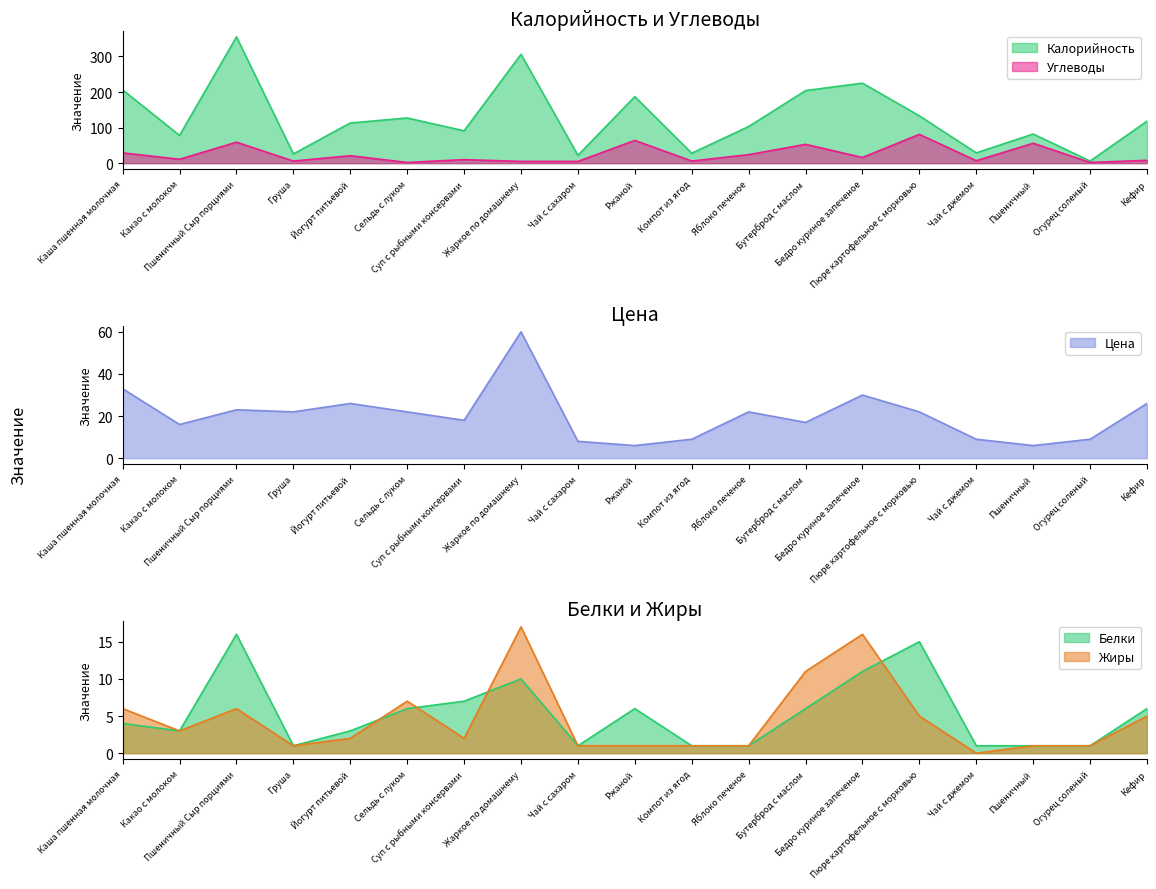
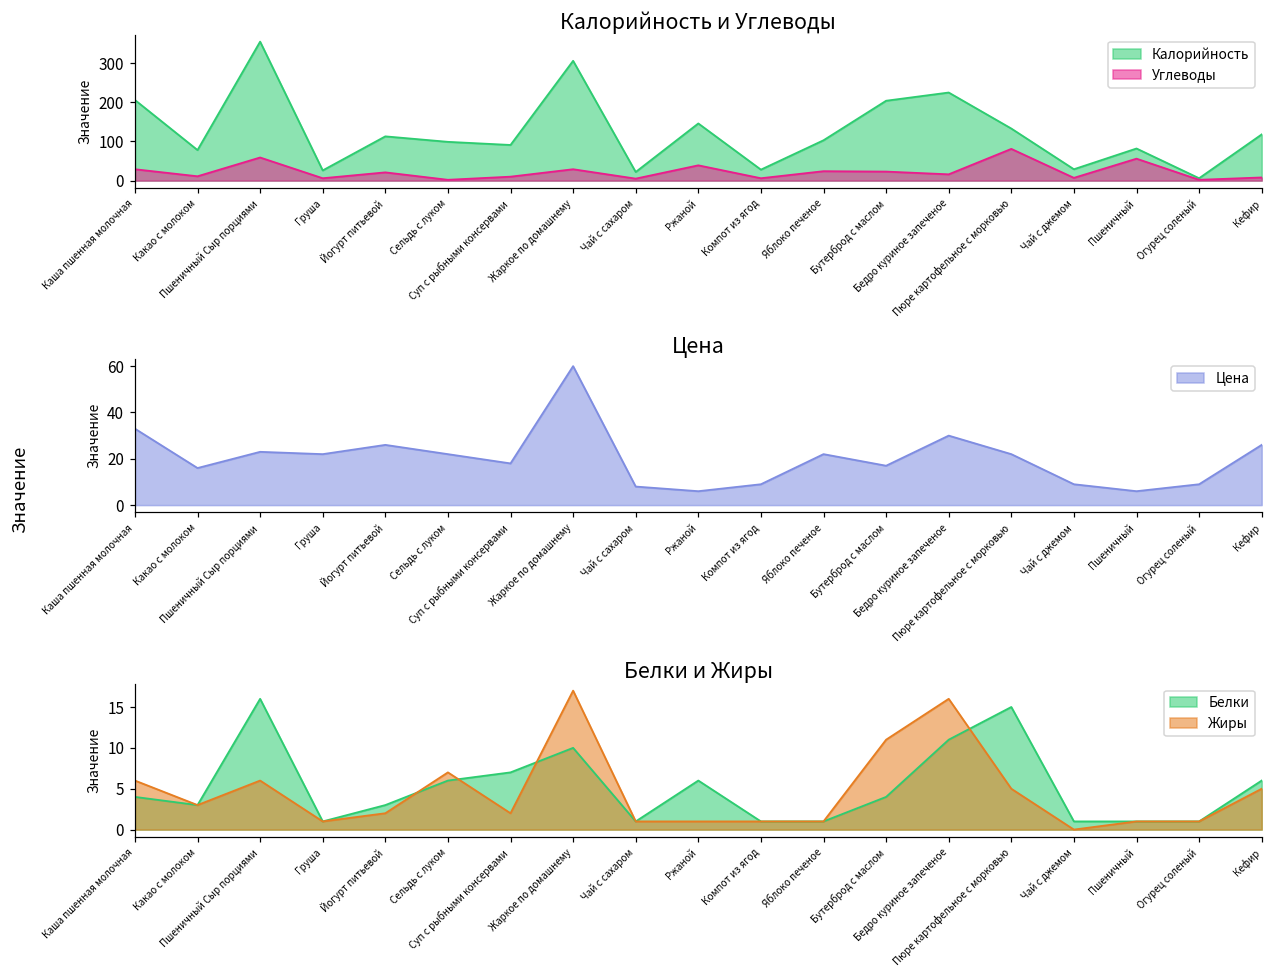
  {
    "Калорийность и Углеводы": {
      "Калорийность": {
        "Каша пшенная молочная": 210,
        "Какао с молоком": 80,
        "Пшеничный Сыр порциями": 360,
        "Груша": 30,
        "Йогурт питьевой": 110,
-       "Сельдь с луком": 130,
+       "Сельдь с луком": 100,
        "Суп с рыбными консервами": 90,
        "Жаркое по домашнему": 310,
        "Чай с сахаром": 20,
-       "Ржаной": 190,
+       "Ржаной": 150,
        "Компот из ягод": 30,
        "Яблоко печеное": 100,
        "Бутерброд с маслом": 200,
        "Бедро куриное запеченое": 230,
        "Пюре картофельное с морковью": 130,
        "Чай с джемом": 30,
        "Пшеничный": 80,
        "Кефир": 120
      },
      "Углеводы": {
        "Каша пшенная молочная": 30,
        "Какао с молоком": 10,
        "Пшеничный Сыр порциями": 60,
        "Груша": 10,
        "Йогурт питьевой": 20,
        "Сельдь с луком": 0,
        "Суп с рыбными консервами": 10,
-       "Жаркое по домашнему": 10,
+       "Жаркое по домашнему": 30,
        "Чай с сахаром": 10,
-       "Ржаной": 60,
+       "Ржаной": 40,
        "Компот из ягод": 10,
        "Яблоко печеное": 20,
-       "Бутерброд с маслом": 50,
+       "Бутерброд с маслом": 20,
        "Бедро куриное запеченое": 20,
        "Пюре картофельное с морковью": 80,
        "Чай с джемом": 10,
        "Пшеничный": 60,
        "Кефир": 10
      }
    },
    "Цена": {
      "Каша пшенная молочная": 33,
      "Какао с молоком": 16,
      "Пшеничный Сыр порциями": 23,
      "Груша": 22,
      "Йогурт питьевой": 26,
      "Сельдь с луком": 22,
      "Суп с рыбными консервами": 18,
      "Жаркое по домашнему": 60,
      "Чай с сахаром": 8,
      "Ржаной": 6,
      "Компот из ягод": 9,
      "Яблоко печеное": 22,
      "Бутерброд с маслом": 17,
      "Бедро куриное запеченое": 30,
      "Пюре картофельное с морковью": 22,
      "Чай с джемом": 9,
      "Пшеничный": 6,
      "Огурец соленый": 9,
      "Кефир": 26
    },
    "Белки и Жиры": {
      "Белки": {
        "Каша пшенная молочная": 4,
        "Пшеничный Сыр порциями": 16,
        "Йогурт питьевой": 3,
        "Сельдь с луком": 6,
        "Суп с рыбными консервами": 7,
        "Жаркое по домашнему": 10,
        "Ржаной": 6,
-       "Бутерброд с маслом": 6,
+       "Бутерброд с маслом": 4,
        "Бедро куриное запеченое": 11,
        "Пюре картофельное с морковью": 15,
        "Чай с джемом": 1,
        "Кефир": 6
      },
      "Жиры": {
        "Каша пшенная молочная": 6,
        "Пшеничный Сыр порциями": 6,
        "Йогурт питьевой": 2,
        "Сельдь с луком": 7,
        "Суп с рыбными консервами": 2,
        "Жаркое по домашнему": 17,
        "Ржаной": 1,
        "Бутерброд с маслом": 11,
        "Бедро куриное запеченое": 16,
        "Пюре картофельное с морковью": 5,
        "Чай с джемом": 0,
        "Кефир": 5
      }
    }
  }
